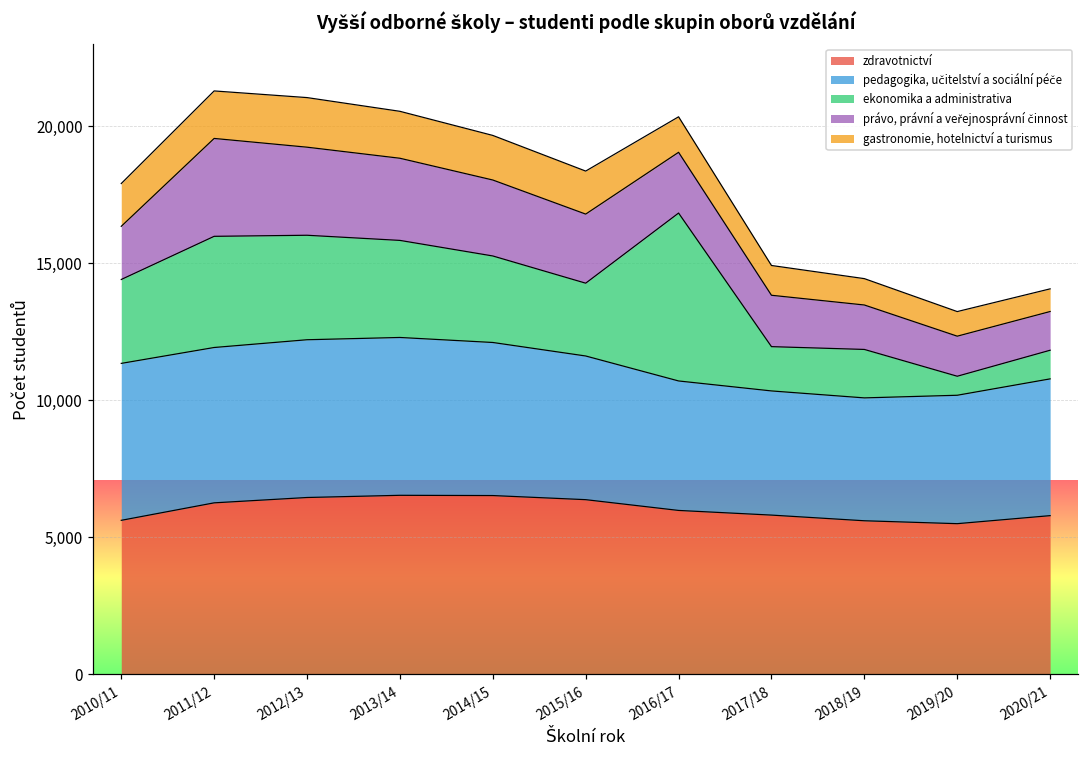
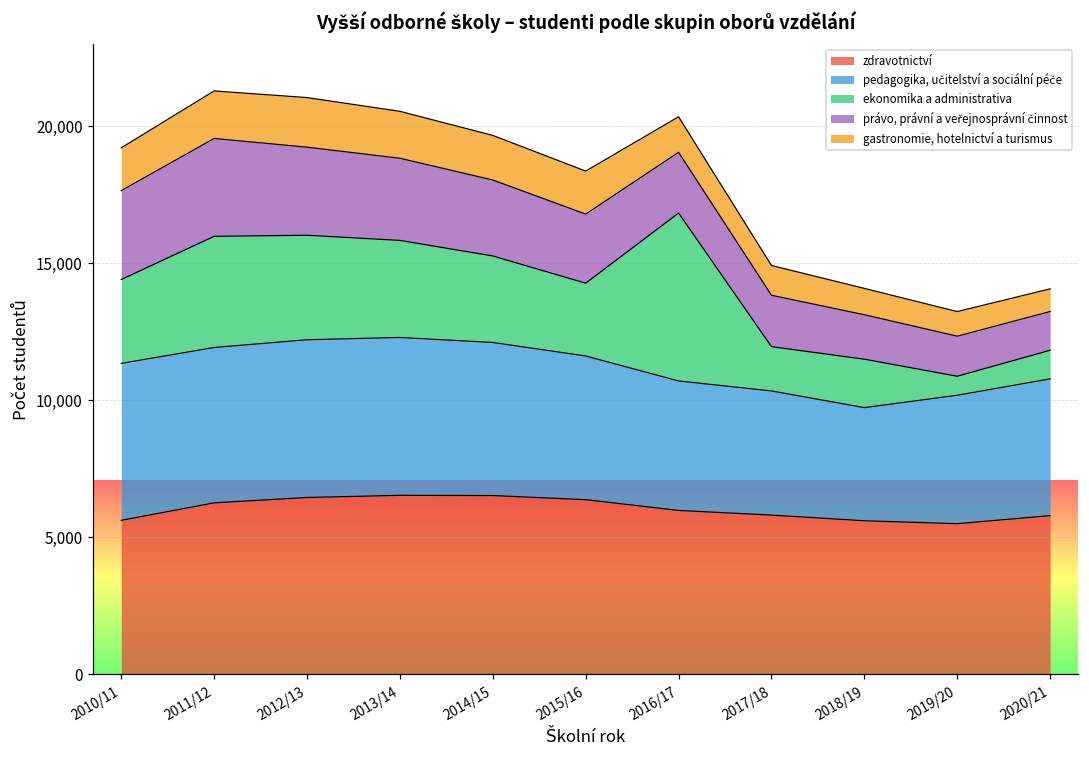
  {
    "zdravotnictví": {
      "2010/11": "5,600",
      "2011/12": "6,300",
      "2012/13": "6,500",
      "2013/14": "6,500",
      "2014/15": "6,500",
      "2015/16": "6,400",
      "2016/17": "6,000",
      "2017/18": "5,800",
      "2018/19": "5,600",
      "2019/20": "5,500",
      "2020/21": "5,800"
    },
    "pedagogika, učitelství a sociální péče": {
      "2010/11": "5,700",
      "2011/12": "5,700",
      "2012/13": "5,800",
      "2013/14": "5,800",
      "2014/15": "5,600",
      "2015/16": "5,200",
      "2016/17": "4,700",
      "2017/18": "4,500",
-     "2018/19": "4,500",
+     "2018/19": "4,100",
      "2019/20": "4,700",
      "2020/21": "5,000"
    },
    "ekonomika a administrativa": {
      "2010/11": "3,100",
      "2011/12": "4,100",
      "2012/13": "3,800",
      "2013/14": "3,500",
      "2014/15": "3,200",
      "2015/16": "2,700",
      "2016/17": "6,100",
      "2017/18": "1,600",
      "2018/19": "1,800",
      "2019/20": "700",
      "2020/21": "1,000"
    },
    "právo, právní a veřejnosprávní činnost": {
-     "2010/11": "1,900",
+     "2010/11": "3,200",
      "2011/12": "3,600",
      "2012/13": "3,200",
      "2013/14": "3,000",
      "2014/15": "2,800",
      "2015/16": "2,500",
      "2016/17": "2,200",
      "2017/18": "1,900",
      "2018/19": "1,600",
      "2019/20": "1,500",
      "2020/21": "1,400"
    },
    "gastronomie, hotelnictví a turismus": {
      "2010/11": "1,600",
      "2011/12": "1,700",
      "2012/13": "1,800",
      "2013/14": "1,700",
      "2014/15": "1,600",
      "2015/16": "1,600",
      "2016/17": "1,300",
      "2017/18": "1,100",
      "2018/19": "1,000",
      "2019/20": "900",
      "2020/21": "800"
    }
  }
